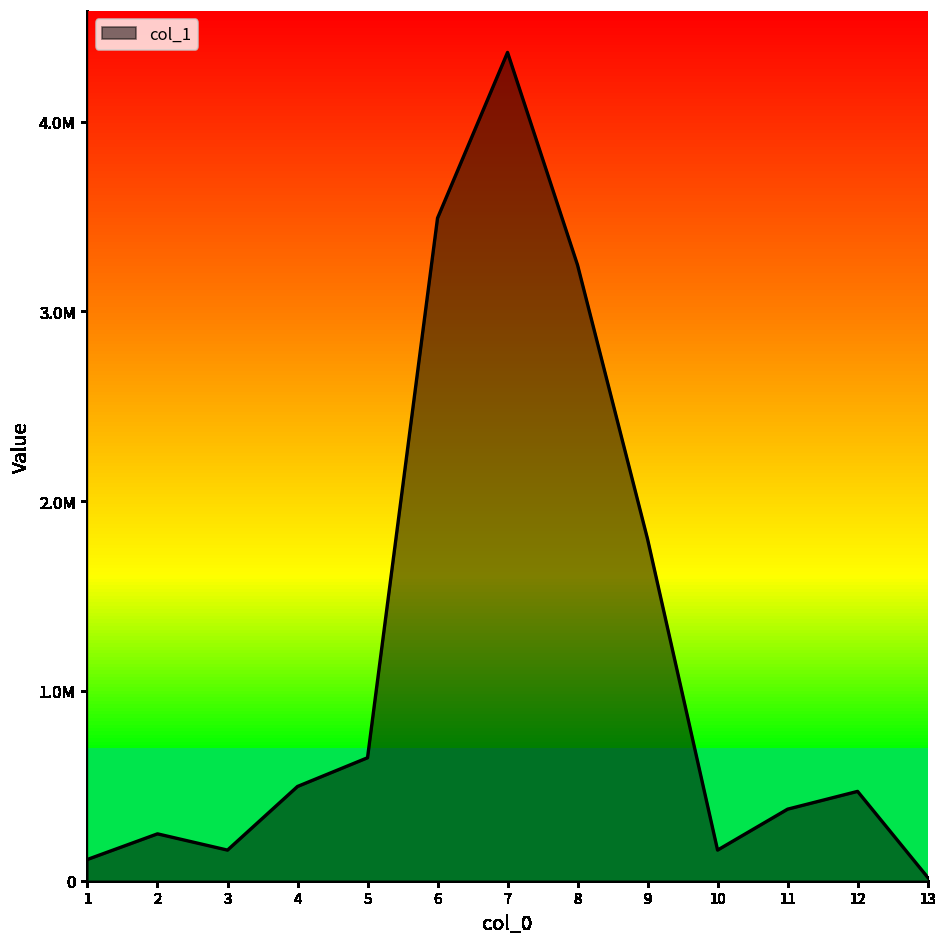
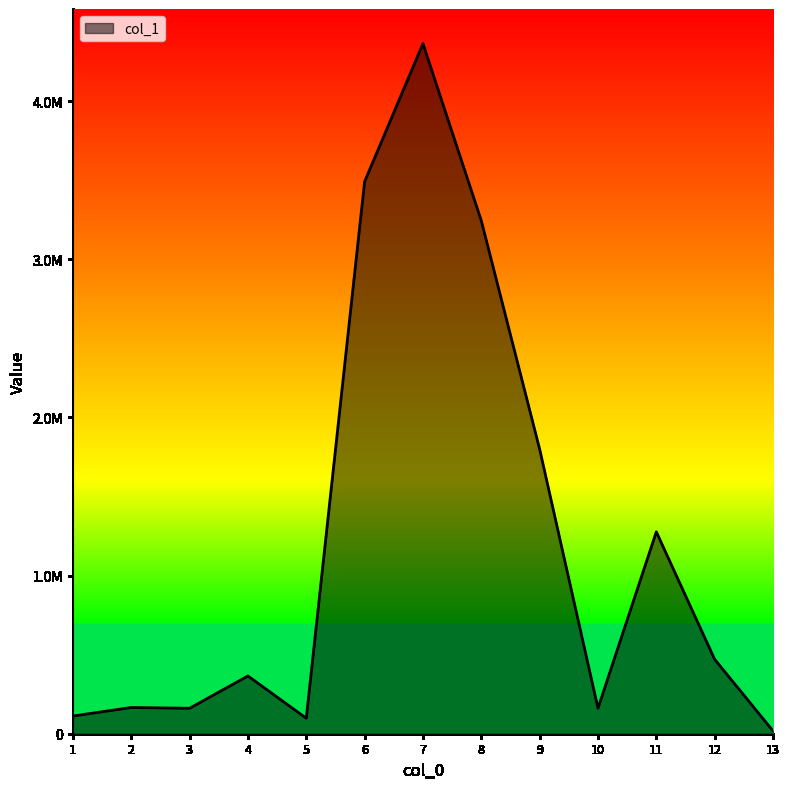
  {
    "1": 110000,
-   "2": 250000,
+   "2": 170000,
    "3": 160000,
-   "4": 500000,
-   "5": 650000,
+   "4": 370000,
+   "5": 100000,
    "6": 3490000,
    "7": 4370000,
    "8": 3240000,
    "9": 1800000,
    "10": 160000,
-   "11": 380000,
+   "11": 1280000,
    "12": 470000,
    "13": 20000
  }
